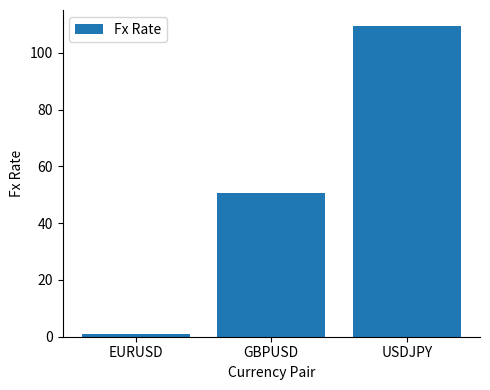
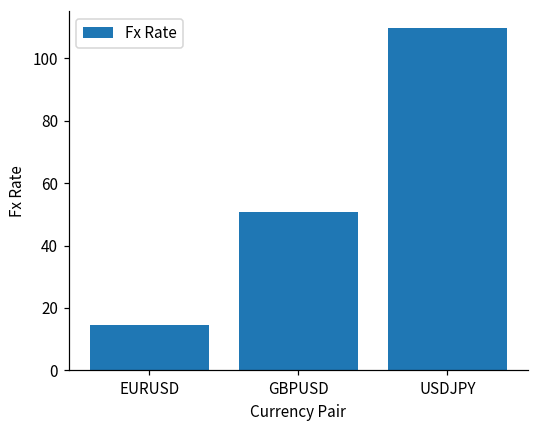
  {
-   "EURUSD": 1,
+   "EURUSD": 15,
    "GBPUSD": 51,
    "USDJPY": 110
  }
